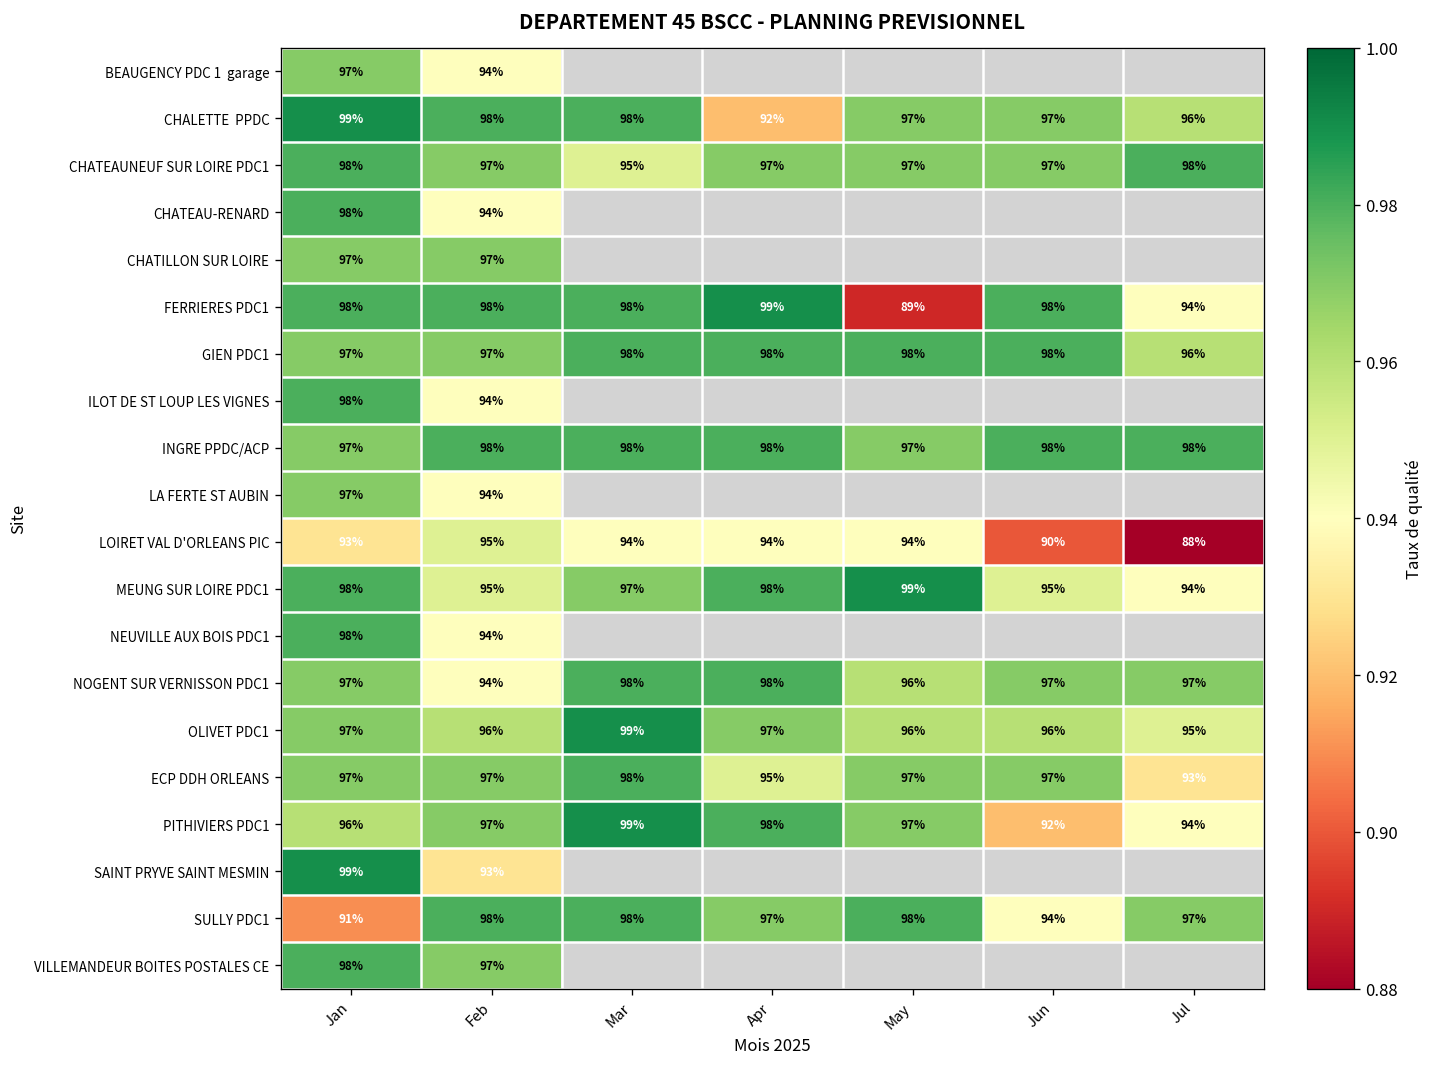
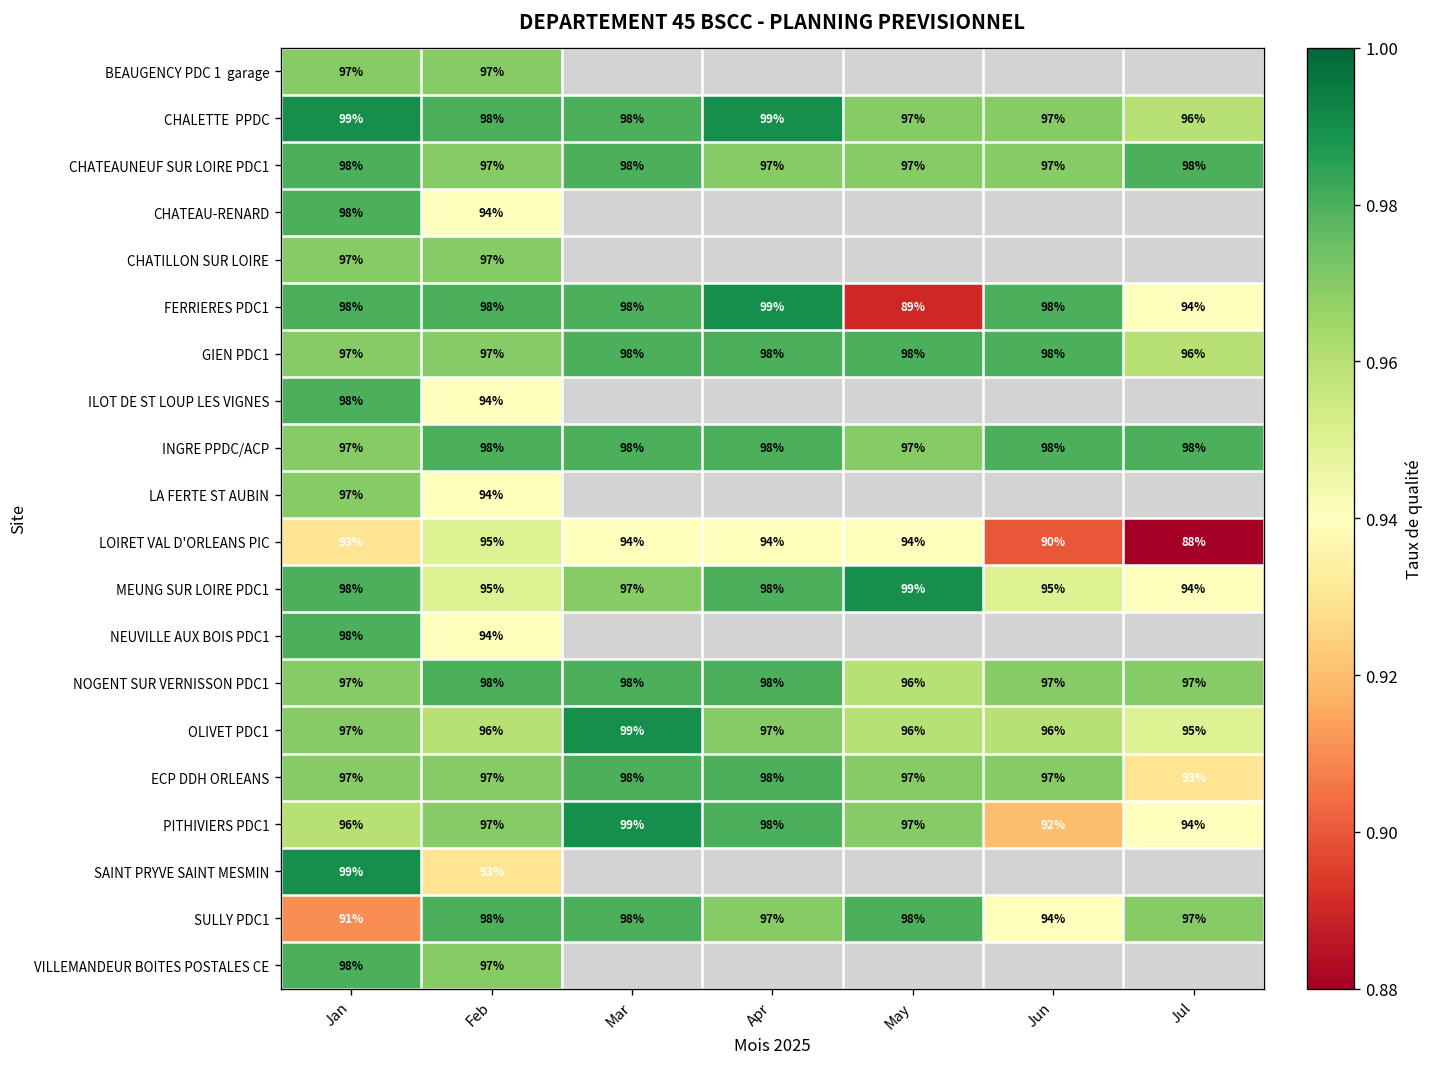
  {
    "BEAUGENCY PDC 1 garage": {
      "Jan": "97%",
-     "Feb": "94%"
+     "Feb": "97%"
    },
    "CHALETTE PPDC": {
      "Jan": "99%",
      "Feb": "98%",
      "Mar": "98%",
-     "Apr": "92%",
+     "Apr": "99%",
      "May": "97%",
      "Jun": "97%",
      "Jul": "96%"
    },
    "CHATEAUNEUF SUR LOIRE PDC1": {
      "Jan": "98%",
      "Feb": "97%",
-     "Mar": "95%",
+     "Mar": "98%",
      "Apr": "97%",
      "May": "97%",
      "Jun": "97%",
      "Jul": "98%"
    },
    "CHATEAU-RENARD": {
      "Jan": "98%",
      "Feb": "94%"
    },
    "CHATILLON SUR LOIRE": {
      "Jan": "97%",
      "Feb": "97%"
    },
    "FERRIERES PDC1": {
      "Jan": "98%",
      "Feb": "98%",
      "Mar": "98%",
      "Apr": "99%",
      "May": "89%",
      "Jun": "98%",
      "Jul": "94%"
    },
    "GIEN PDC1": {
      "Jan": "97%",
      "Feb": "97%",
      "Mar": "98%",
      "Apr": "98%",
      "May": "98%",
      "Jun": "98%",
      "Jul": "96%"
    },
    "ILOT DE ST LOUP LES VIGNES": {
      "Jan": "98%",
      "Feb": "94%"
    },
    "INGRE PPDC/ACP": {
      "Jan": "97%",
      "Feb": "98%",
      "Mar": "98%",
      "Apr": "98%",
      "May": "97%",
      "Jun": "98%",
      "Jul": "98%"
    },
    "LA FERTE ST AUBIN": {
      "Jan": "97%",
      "Feb": "94%"
    },
    "LOIRET VAL D'ORLEANS PIC": {
      "Jan": "93%",
      "Feb": "95%",
      "Mar": "94%",
      "Apr": "94%",
      "May": "94%",
      "Jun": "90%",
      "Jul": "88%"
    },
    "MEUNG SUR LOIRE PDC1": {
      "Jan": "98%",
      "Feb": "95%",
      "Mar": "97%",
      "Apr": "98%",
      "May": "99%",
      "Jun": "95%",
      "Jul": "94%"
    },
    "NEUVILLE AUX BOIS PDC1": {
      "Jan": "98%",
      "Feb": "94%"
    },
    "NOGENT SUR VERNISSON PDC1": {
      "Jan": "97%",
-     "Feb": "94%",
+     "Feb": "98%",
      "Mar": "98%",
      "Apr": "98%",
      "May": "96%",
      "Jun": "97%",
      "Jul": "97%"
    },
    "OLIVET PDC1": {
      "Jan": "97%",
      "Feb": "96%",
      "Mar": "99%",
      "Apr": "97%",
      "May": "96%",
      "Jun": "96%",
      "Jul": "95%"
    },
    "ECP DDH ORLEANS": {
      "Jan": "97%",
      "Feb": "97%",
      "Mar": "98%",
-     "Apr": "95%",
+     "Apr": "98%",
      "May": "97%",
      "Jun": "97%",
      "Jul": "93%"
    },
    "PITHIVIERS PDC1": {
      "Jan": "96%",
      "Feb": "97%",
      "Mar": "99%",
      "Apr": "98%",
      "May": "97%",
      "Jun": "92%",
      "Jul": "94%"
    },
    "SAINT PRYVE SAINT MESMIN": {
      "Jan": "99%",
      "Feb": "93%"
    },
    "SULLY PDC1": {
      "Jan": "91%",
      "Feb": "98%",
      "Mar": "98%",
      "Apr": "97%",
      "May": "98%",
      "Jun": "94%",
      "Jul": "97%"
    },
    "VILLEMANDEUR BOITES POSTALES CE": {
      "Jan": "98%",
      "Feb": "97%"
    }
  }
